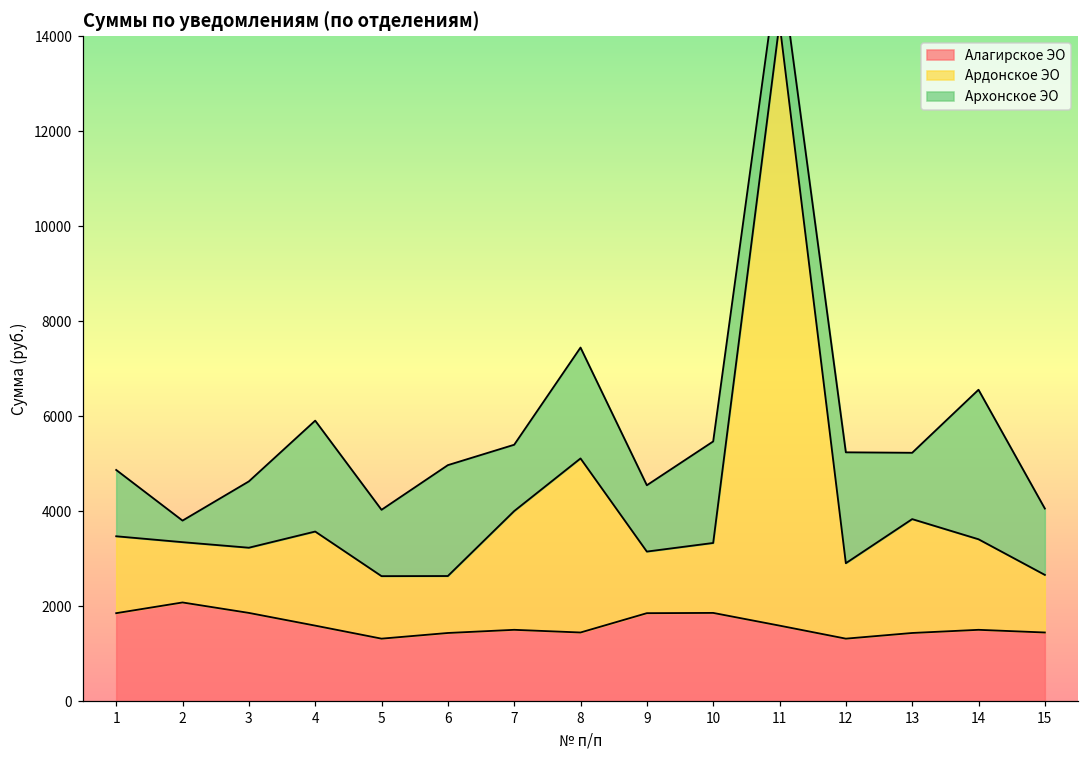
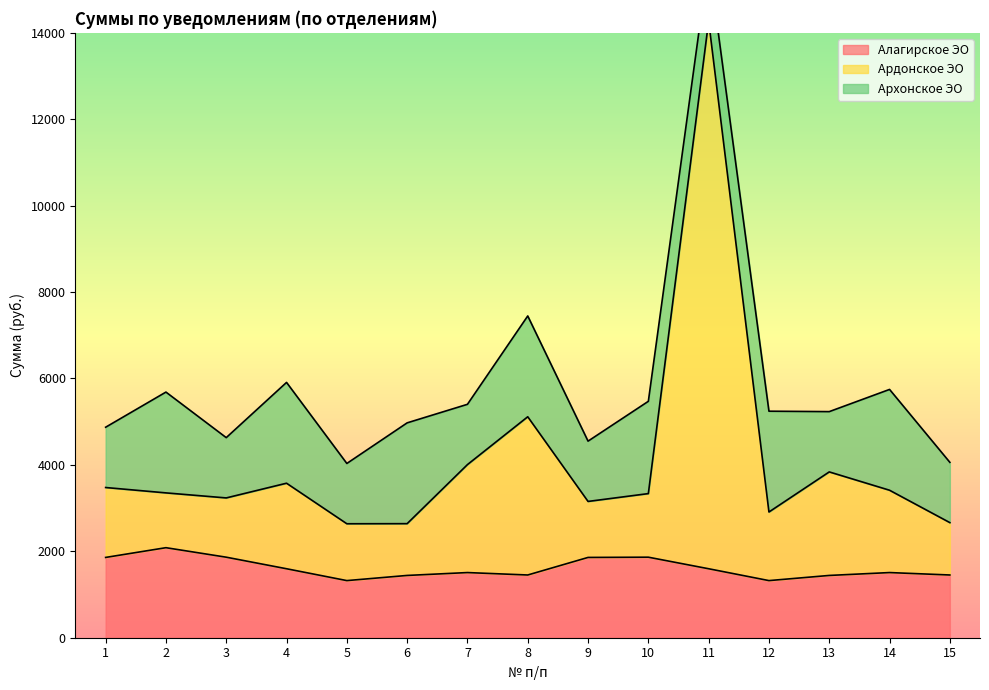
  {
    "Алагирское ЭО": {
      "1": 1900,
      "2": 2100,
      "3": 1900,
      "4": 1600,
      "5": 1300,
      "6": 1400,
      "7": 1500,
      "8": 1500,
      "9": 1900,
      "10": 1900,
      "11": 1600,
      "12": 1300,
      "13": 1400,
      "14": 1500,
      "15": 1500
    },
    "Ардонское ЭО": {
      "1": 1600,
      "2": 1300,
      "3": 1400,
      "4": 2000,
      "5": 1300,
      "6": 1200,
      "7": 2500,
      "8": 3700,
      "9": 1300,
      "10": 1500,
      "12": 1600,
      "13": 2400,
      "14": 1900,
      "15": 1200
    },
    "Архонское ЭО": {
      "1": 1400,
-     "2": 500,
+     "2": 2300,
      "3": 1400,
      "4": 2300,
      "5": 1400,
      "6": 2300,
      "7": 1400,
      "8": 2300,
      "9": 1400,
      "10": 2100,
      "12": 2300,
      "13": 1400,
-     "14": 3100,
+     "14": 2300,
      "15": 1400
    }
  }
